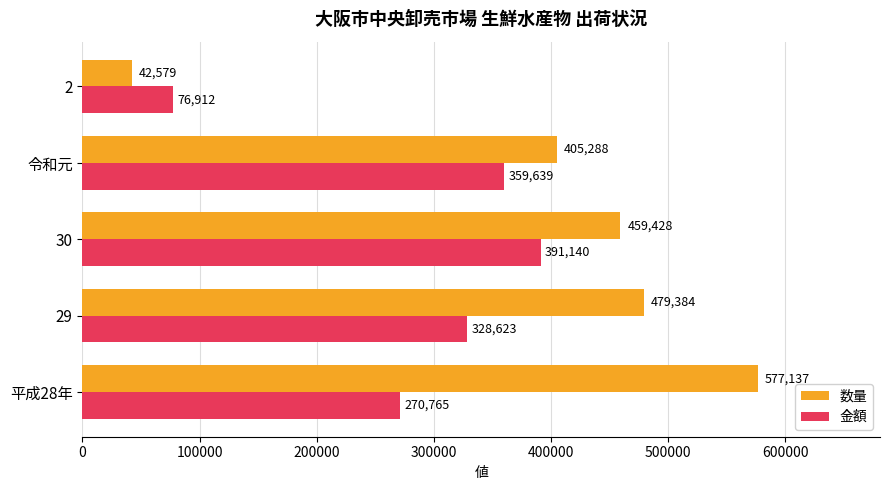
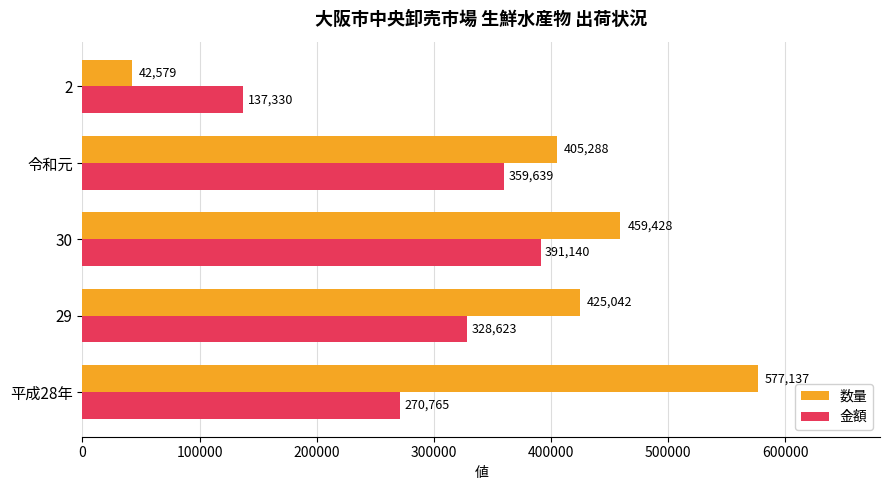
  {
    "数量": {
      "2": "42,579",
      "令和元": "405,288",
      "30": "459,428",
-     "29": "479,384"
+     "29": "425,042"
    },
    "金額": {
-     "2": "76,912",
+     "2": "137,330",
      "令和元": "359,639",
      "30": "391,140",
      "29": "328,623",
      "平成28年": "270,765"
    }
  }
